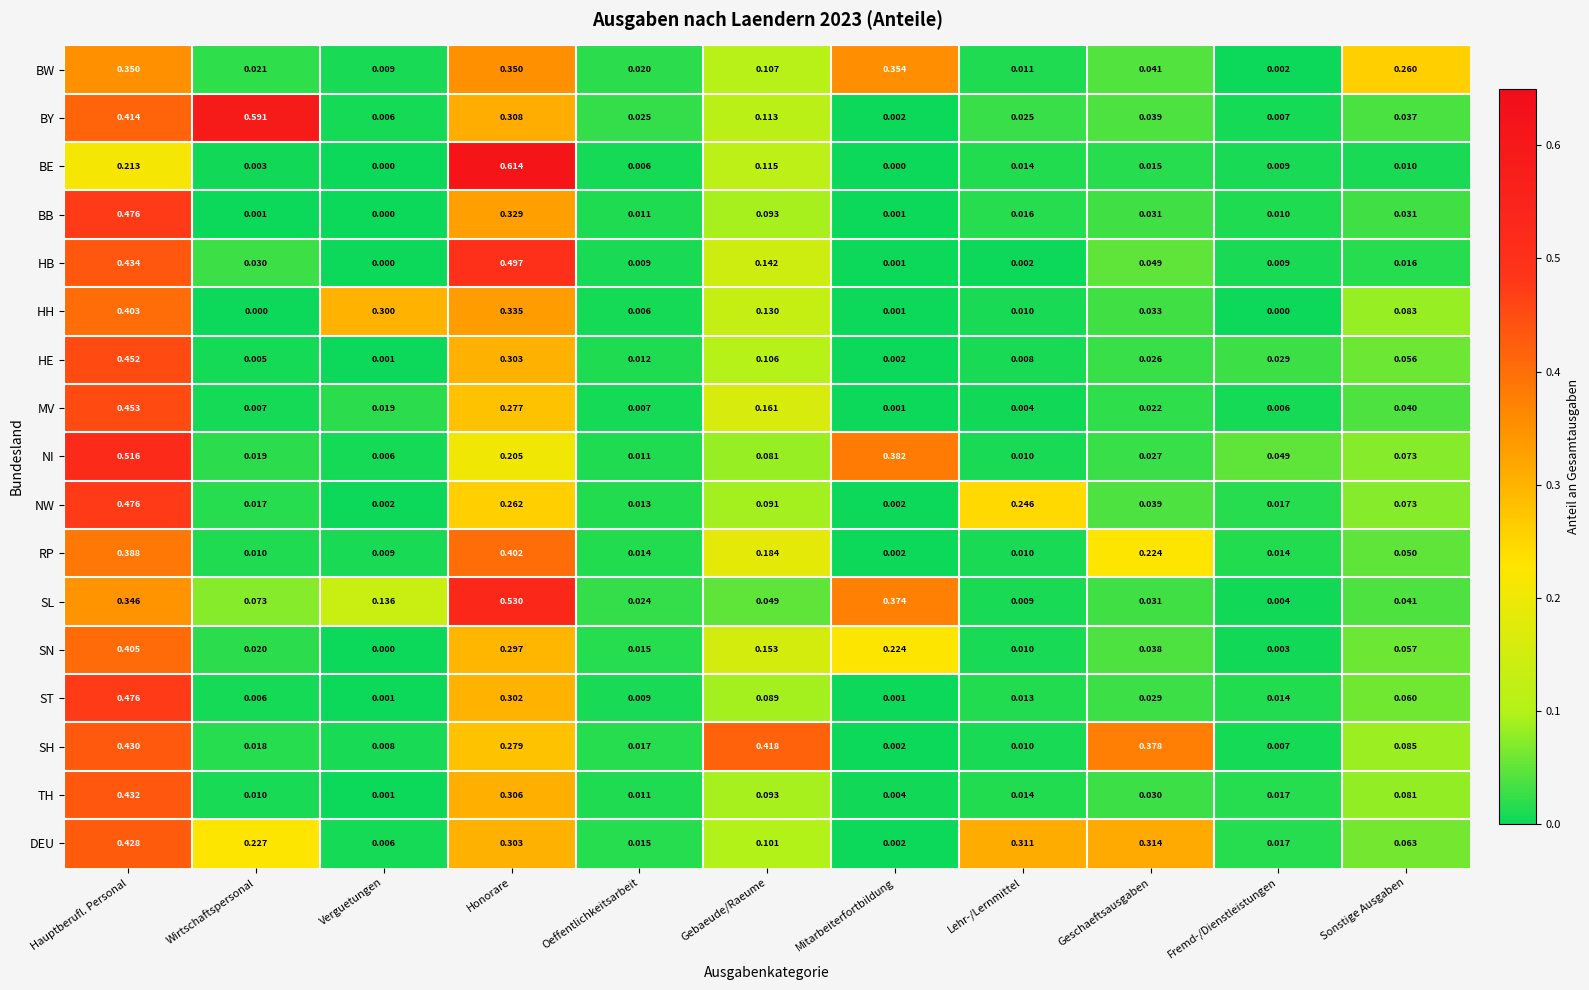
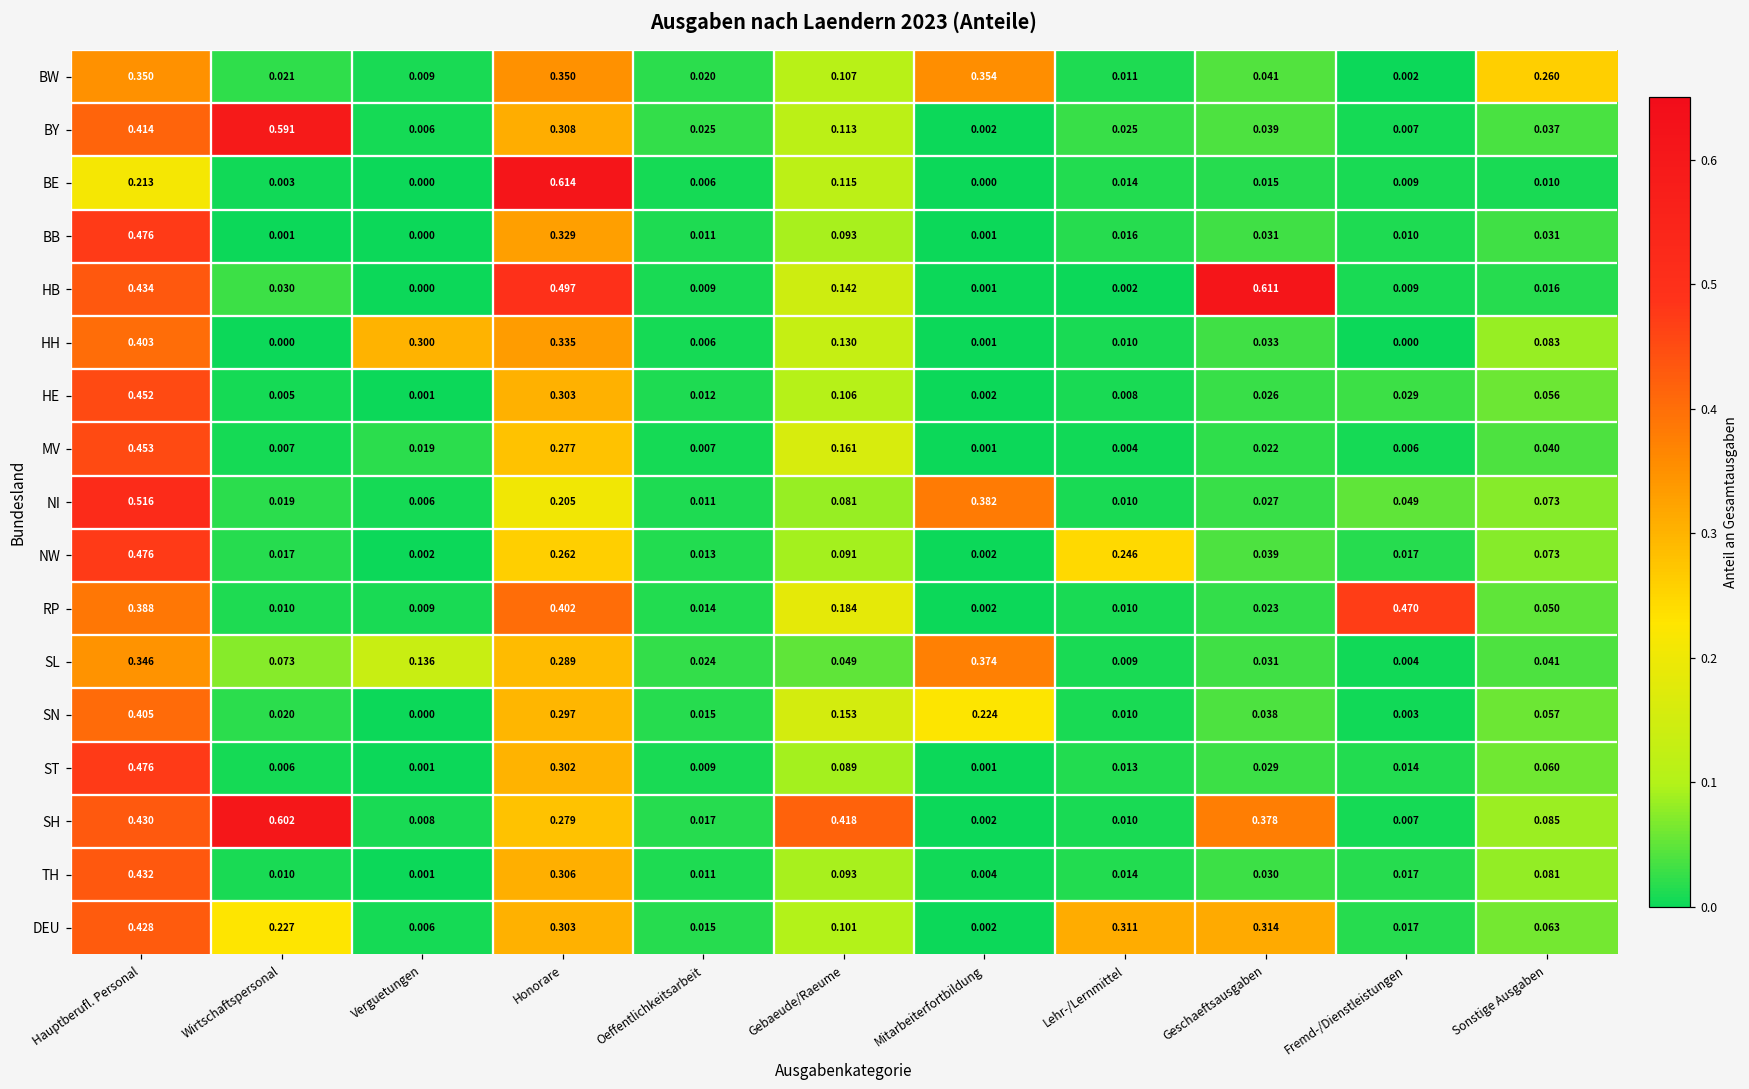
  {
    "BW": {
      "Hauptberufl. Personal": 0.350,
      "Wirtschaftspersonal": 0.021,
      "Verguetungen": 0.009,
      "Honorare": 0.350,
      "Oeffentlichkeitsarbeit": 0.020,
      "Gebaeude/Raeume": 0.107,
      "Mitarbeiterfortbildung": 0.354,
      "Lehr-/Lernmittel": 0.011,
      "Geschaeftsausgaben": 0.041,
      "Fremd-/Dienstleistungen": 0.002,
      "Sonstige Ausgaben": 0.260
    },
    "BY": {
      "Hauptberufl. Personal": 0.414,
      "Wirtschaftspersonal": 0.591,
      "Verguetungen": 0.006,
      "Honorare": 0.308,
      "Oeffentlichkeitsarbeit": 0.025,
      "Gebaeude/Raeume": 0.113,
      "Mitarbeiterfortbildung": 0.002,
      "Lehr-/Lernmittel": 0.025,
      "Geschaeftsausgaben": 0.039,
      "Fremd-/Dienstleistungen": 0.007,
      "Sonstige Ausgaben": 0.037
    },
    "BE": {
      "Hauptberufl. Personal": 0.213,
      "Wirtschaftspersonal": 0.003,
      "Verguetungen": 0.000,
      "Honorare": 0.614,
      "Oeffentlichkeitsarbeit": 0.006,
      "Gebaeude/Raeume": 0.115,
      "Mitarbeiterfortbildung": 0.000,
      "Lehr-/Lernmittel": 0.014,
      "Geschaeftsausgaben": 0.015,
      "Fremd-/Dienstleistungen": 0.009,
      "Sonstige Ausgaben": 0.010
    },
    "BB": {
      "Hauptberufl. Personal": 0.476,
      "Wirtschaftspersonal": 0.001,
      "Verguetungen": 0.000,
      "Honorare": 0.329,
      "Oeffentlichkeitsarbeit": 0.011,
      "Gebaeude/Raeume": 0.093,
      "Mitarbeiterfortbildung": 0.001,
      "Lehr-/Lernmittel": 0.016,
      "Geschaeftsausgaben": 0.031,
      "Fremd-/Dienstleistungen": 0.010,
      "Sonstige Ausgaben": 0.031
    },
    "HB": {
      "Hauptberufl. Personal": 0.434,
      "Wirtschaftspersonal": 0.030,
      "Verguetungen": 0.000,
      "Honorare": 0.497,
      "Oeffentlichkeitsarbeit": 0.009,
      "Gebaeude/Raeume": 0.142,
      "Mitarbeiterfortbildung": 0.001,
      "Lehr-/Lernmittel": 0.002,
-     "Geschaeftsausgaben": 0.049,
+     "Geschaeftsausgaben": 0.611,
      "Fremd-/Dienstleistungen": 0.009,
      "Sonstige Ausgaben": 0.016
    },
    "HH": {
      "Hauptberufl. Personal": 0.403,
      "Wirtschaftspersonal": 0.000,
      "Verguetungen": 0.300,
      "Honorare": 0.335,
      "Oeffentlichkeitsarbeit": 0.006,
      "Gebaeude/Raeume": 0.130,
      "Mitarbeiterfortbildung": 0.001,
      "Lehr-/Lernmittel": 0.010,
      "Geschaeftsausgaben": 0.033,
      "Fremd-/Dienstleistungen": 0.000,
      "Sonstige Ausgaben": 0.083
    },
    "HE": {
      "Hauptberufl. Personal": 0.452,
      "Wirtschaftspersonal": 0.005,
      "Verguetungen": 0.001,
      "Honorare": 0.303,
      "Oeffentlichkeitsarbeit": 0.012,
      "Gebaeude/Raeume": 0.106,
      "Mitarbeiterfortbildung": 0.002,
      "Lehr-/Lernmittel": 0.008,
      "Geschaeftsausgaben": 0.026,
      "Fremd-/Dienstleistungen": 0.029,
      "Sonstige Ausgaben": 0.056
    },
    "MV": {
      "Hauptberufl. Personal": 0.453,
      "Wirtschaftspersonal": 0.007,
      "Verguetungen": 0.019,
      "Honorare": 0.277,
      "Oeffentlichkeitsarbeit": 0.007,
      "Gebaeude/Raeume": 0.161,
      "Mitarbeiterfortbildung": 0.001,
      "Lehr-/Lernmittel": 0.004,
      "Geschaeftsausgaben": 0.022,
      "Fremd-/Dienstleistungen": 0.006,
      "Sonstige Ausgaben": 0.040
    },
    "NI": {
      "Hauptberufl. Personal": 0.516,
      "Wirtschaftspersonal": 0.019,
      "Verguetungen": 0.006,
      "Honorare": 0.205,
      "Oeffentlichkeitsarbeit": 0.011,
      "Gebaeude/Raeume": 0.081,
      "Mitarbeiterfortbildung": 0.382,
      "Lehr-/Lernmittel": 0.010,
      "Geschaeftsausgaben": 0.027,
      "Fremd-/Dienstleistungen": 0.049,
      "Sonstige Ausgaben": 0.073
    },
    "NW": {
      "Hauptberufl. Personal": 0.476,
      "Wirtschaftspersonal": 0.017,
      "Verguetungen": 0.002,
      "Honorare": 0.262,
      "Oeffentlichkeitsarbeit": 0.013,
      "Gebaeude/Raeume": 0.091,
      "Mitarbeiterfortbildung": 0.002,
      "Lehr-/Lernmittel": 0.246,
      "Geschaeftsausgaben": 0.039,
      "Fremd-/Dienstleistungen": 0.017,
      "Sonstige Ausgaben": 0.073
    },
    "RP": {
      "Hauptberufl. Personal": 0.388,
      "Wirtschaftspersonal": 0.010,
      "Verguetungen": 0.009,
      "Honorare": 0.402,
      "Oeffentlichkeitsarbeit": 0.014,
      "Gebaeude/Raeume": 0.184,
      "Mitarbeiterfortbildung": 0.002,
      "Lehr-/Lernmittel": 0.010,
-     "Geschaeftsausgaben": 0.224,
-     "Fremd-/Dienstleistungen": 0.014,
+     "Geschaeftsausgaben": 0.023,
+     "Fremd-/Dienstleistungen": 0.470,
      "Sonstige Ausgaben": 0.050
    },
    "SL": {
      "Hauptberufl. Personal": 0.346,
      "Wirtschaftspersonal": 0.073,
      "Verguetungen": 0.136,
-     "Honorare": 0.530,
+     "Honorare": 0.289,
      "Oeffentlichkeitsarbeit": 0.024,
      "Gebaeude/Raeume": 0.049,
      "Mitarbeiterfortbildung": 0.374,
      "Lehr-/Lernmittel": 0.009,
      "Geschaeftsausgaben": 0.031,
      "Fremd-/Dienstleistungen": 0.004,
      "Sonstige Ausgaben": 0.041
    },
    "SN": {
      "Hauptberufl. Personal": 0.405,
      "Wirtschaftspersonal": 0.020,
      "Verguetungen": 0.000,
      "Honorare": 0.297,
      "Oeffentlichkeitsarbeit": 0.015,
      "Gebaeude/Raeume": 0.153,
      "Mitarbeiterfortbildung": 0.224,
      "Lehr-/Lernmittel": 0.010,
      "Geschaeftsausgaben": 0.038,
      "Fremd-/Dienstleistungen": 0.003,
      "Sonstige Ausgaben": 0.057
    },
    "ST": {
      "Hauptberufl. Personal": 0.476,
      "Wirtschaftspersonal": 0.006,
      "Verguetungen": 0.001,
      "Honorare": 0.302,
      "Oeffentlichkeitsarbeit": 0.009,
      "Gebaeude/Raeume": 0.089,
      "Mitarbeiterfortbildung": 0.001,
      "Lehr-/Lernmittel": 0.013,
      "Geschaeftsausgaben": 0.029,
      "Fremd-/Dienstleistungen": 0.014,
      "Sonstige Ausgaben": 0.060
    },
    "SH": {
      "Hauptberufl. Personal": 0.430,
-     "Wirtschaftspersonal": 0.018,
+     "Wirtschaftspersonal": 0.602,
      "Verguetungen": 0.008,
      "Honorare": 0.279,
      "Oeffentlichkeitsarbeit": 0.017,
      "Gebaeude/Raeume": 0.418,
      "Mitarbeiterfortbildung": 0.002,
      "Lehr-/Lernmittel": 0.010,
      "Geschaeftsausgaben": 0.378,
      "Fremd-/Dienstleistungen": 0.007,
      "Sonstige Ausgaben": 0.085
    },
    "TH": {
      "Hauptberufl. Personal": 0.432,
      "Wirtschaftspersonal": 0.010,
      "Verguetungen": 0.001,
      "Honorare": 0.306,
      "Oeffentlichkeitsarbeit": 0.011,
      "Gebaeude/Raeume": 0.093,
      "Mitarbeiterfortbildung": 0.004,
      "Lehr-/Lernmittel": 0.014,
      "Geschaeftsausgaben": 0.030,
      "Fremd-/Dienstleistungen": 0.017,
      "Sonstige Ausgaben": 0.081
    },
    "DEU": {
      "Hauptberufl. Personal": 0.428,
      "Wirtschaftspersonal": 0.227,
      "Verguetungen": 0.006,
      "Honorare": 0.303,
      "Oeffentlichkeitsarbeit": 0.015,
      "Gebaeude/Raeume": 0.101,
      "Mitarbeiterfortbildung": 0.002,
      "Lehr-/Lernmittel": 0.311,
      "Geschaeftsausgaben": 0.314,
      "Fremd-/Dienstleistungen": 0.017,
      "Sonstige Ausgaben": 0.063
    }
  }
